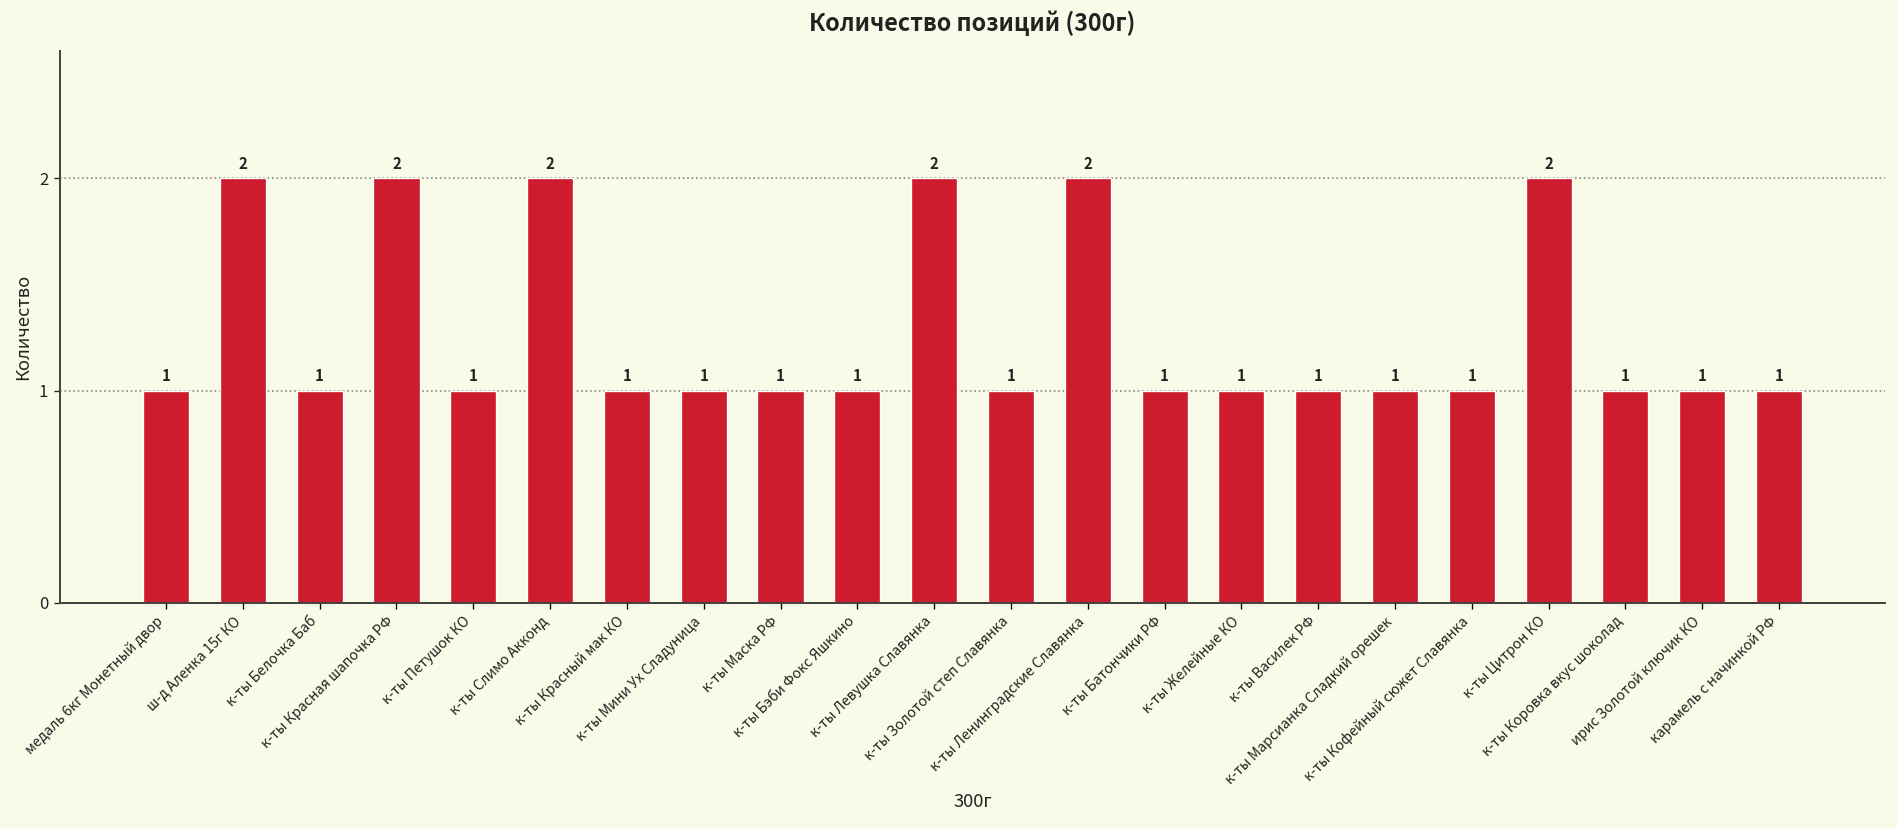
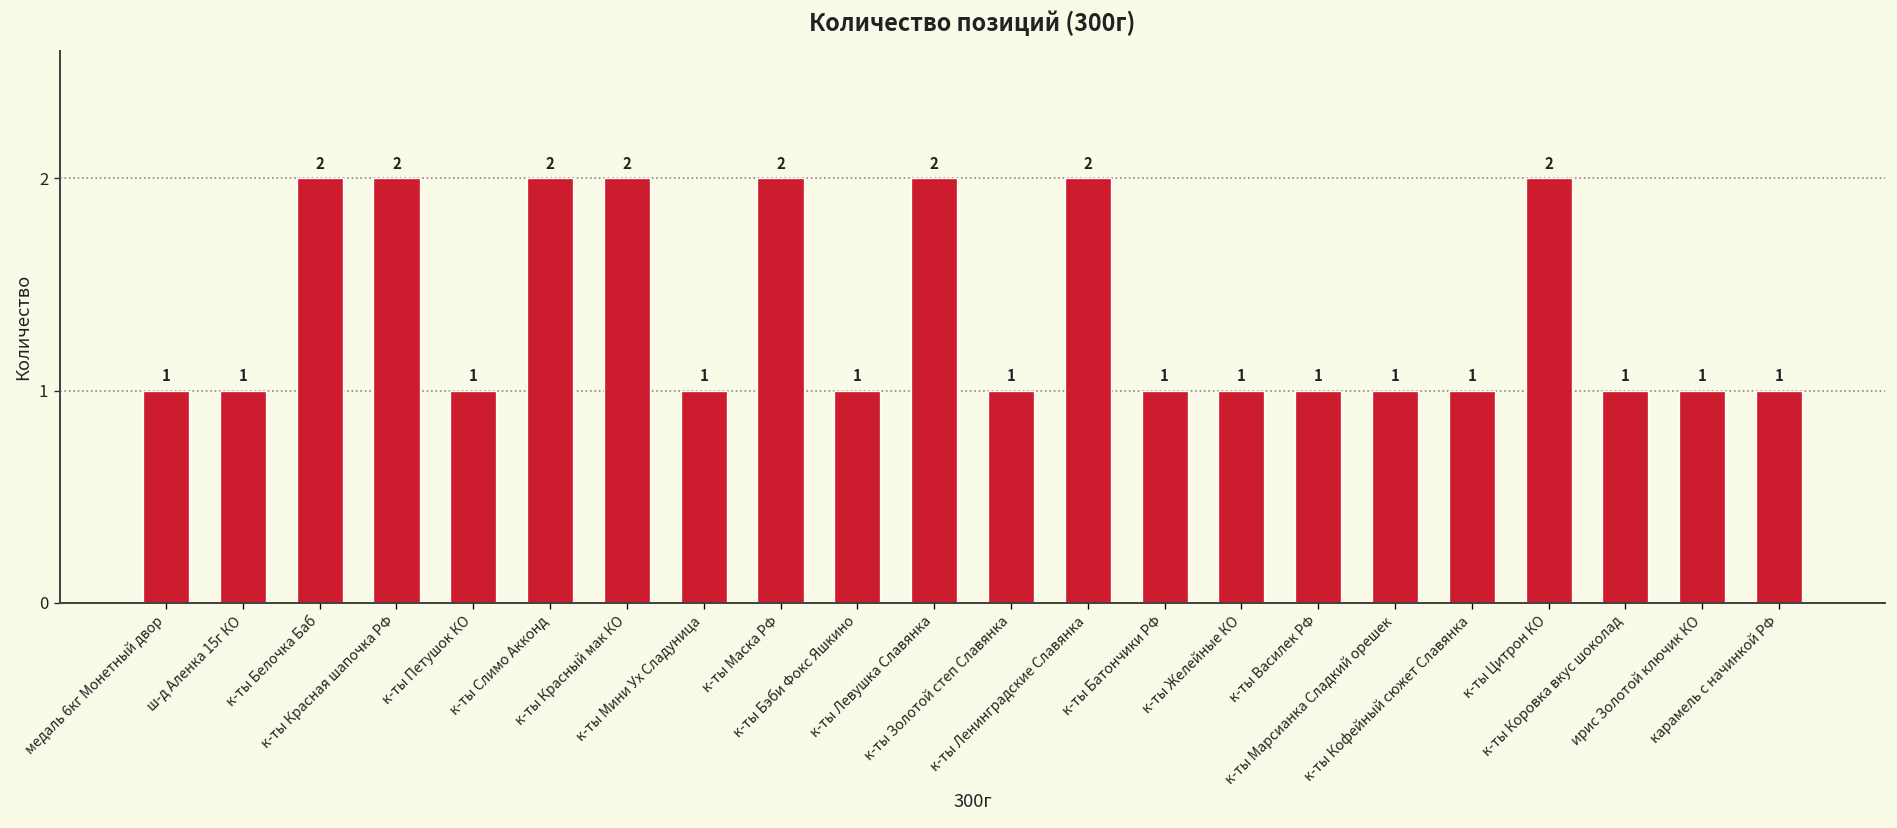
  {
    "медаль 6кг Монетный двор": 1,
-   "ш-д Аленка 15г КО": 2,
-   "к-ты Белочка Баб": 1,
+   "ш-д Аленка 15г КО": 1,
+   "к-ты Белочка Баб": 2,
    "к-ты Красная шапочка РФ": 2,
    "к-ты Петушок КО": 1,
    "к-ты Слимо Акконд": 2,
-   "к-ты Красный мак КО": 1,
+   "к-ты Красный мак КО": 2,
    "к-ты Мини Ух Сладуница": 1,
-   "к-ты Маска РФ": 1,
+   "к-ты Маска РФ": 2,
    "к-ты Бэби Фокс Яшкино": 1,
    "к-ты Левушка Славянка": 2,
    "к-ты Золотой степ Славянка": 1,
    "к-ты Ленинградские Славянка": 2,
    "к-ты Батончики РФ": 1,
    "к-ты Желейные КО": 1,
    "к-ты Василек РФ": 1,
    "к-ты Марсианка Сладкий орешек": 1,
    "к-ты Кофейный сюжет Славянка": 1,
    "к-ты Цитрон КО": 2,
    "к-ты Коровка вкус шоколад": 1,
    "ирис Золотой ключик КО": 1,
    "карамель с начинкой РФ": 1
  }
